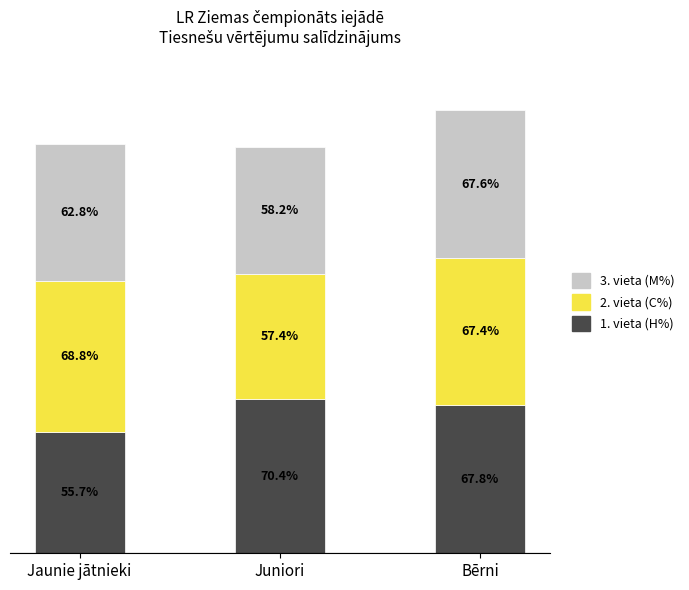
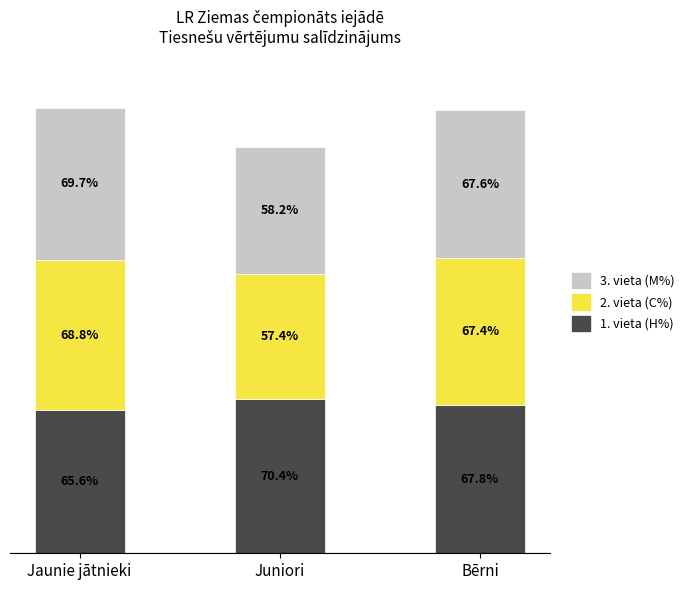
  {
    "1. vieta (H%)": {
-     "Jaunie jātnieki": "55.7%",
+     "Jaunie jātnieki": "65.6%",
      "Juniori": "70.4%",
      "Bērni": "67.8%"
    },
    "2. vieta (C%)": {
      "Jaunie jātnieki": "68.8%",
      "Juniori": "57.4%",
      "Bērni": "67.4%"
    },
    "3. vieta (M%)": {
-     "Jaunie jātnieki": "62.8%",
+     "Jaunie jātnieki": "69.7%",
      "Juniori": "58.2%",
      "Bērni": "67.6%"
    }
  }
